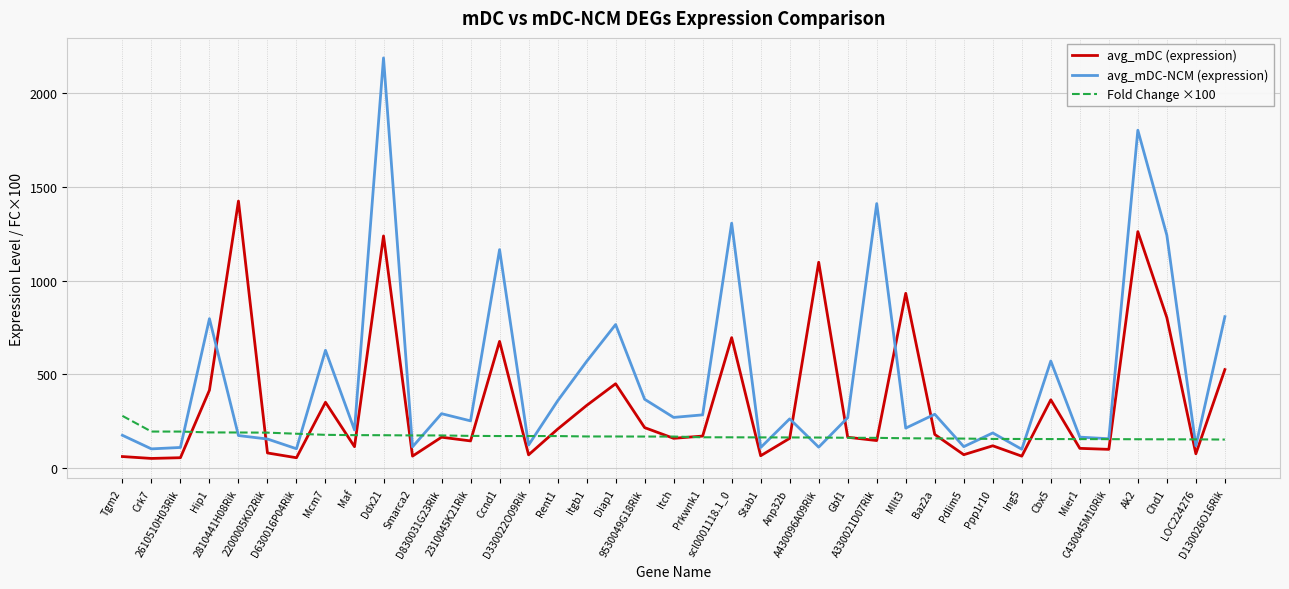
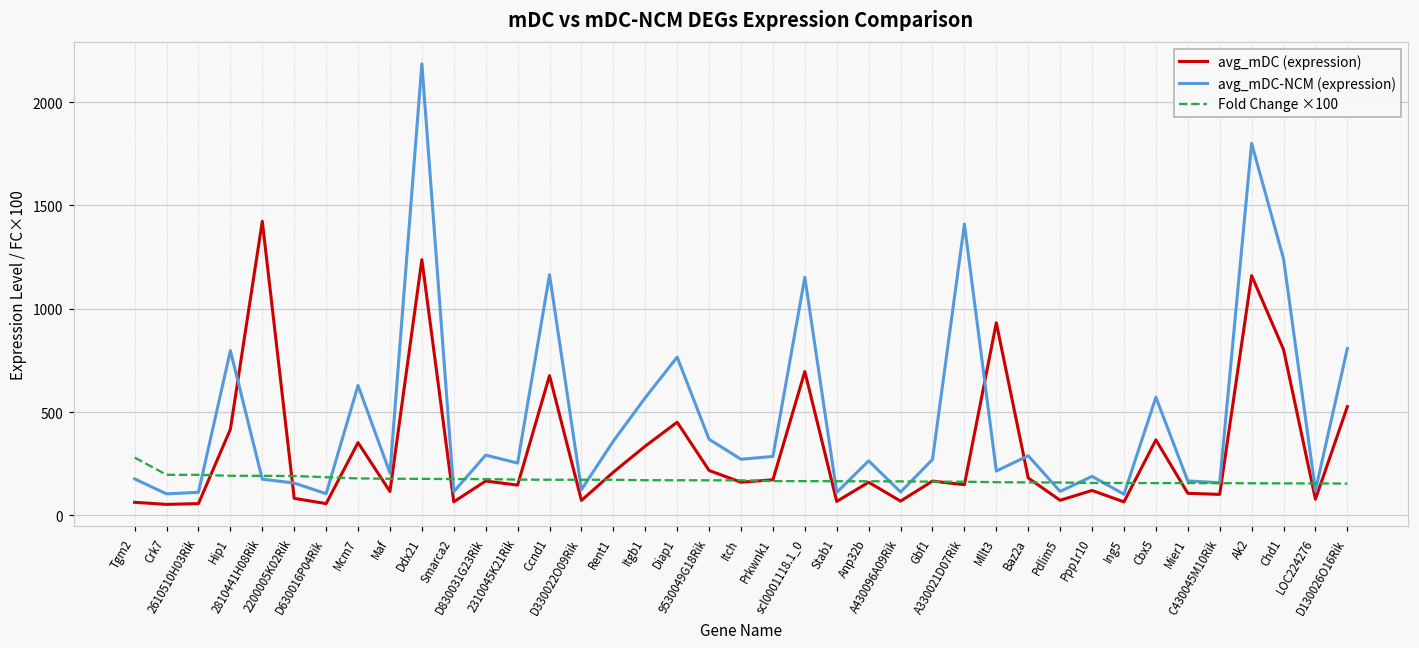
  {
    "avg_mDC (expression)": {
      "Tgm2": 60,
      "Crk7": 50,
      "2610510H03Rik": 60,
      "Hip1": 420,
      "2810441H08Rik": 1420,
      "2200005K02Rik": 80,
      "D630016P04Rik": 60,
      "Mcm7": 350,
      "Maf": 120,
      "Ddx21": 1240,
      "Smarca2": 70,
      "2310045K21Rik": 150,
      "Ccnd1": 680,
      "D330022O09Rik": 70,
      "Rent1": 210,
      "Itgb1": 330,
      "Diap1": 450,
      "9530049G18Rik": 220,
      "scl0001118.1_0": 700,
      "Stab1": 70,
-     "A430096A09Rik": 1100,
+     "A430096A09Rik": 70,
      "A330021D07Rik": 150,
      "Mllt3": 930,
      "Baz2a": 180,
      "Pdlim5": 70,
      "Ppp1r10": 120,
      "Ing5": 70,
      "Cbx5": 370,
      "Mier1": 110,
      "C430045M10Rik": 100,
-     "Ak2": 1260,
+     "Ak2": 1160,
      "Chd1": 800,
      "LOC224276": 80,
      "D130026O16Rik": 530
    },
    "avg_mDC-NCM (expression)": {
      "Tgm2": 180,
      "Crk7": 100,
      "2610510H03Rik": 110,
      "Hip1": 800,
      "2810441H08Rik": 170,
      "2200005K02Rik": 160,
      "D630016P04Rik": 100,
      "Mcm7": 630,
      "Maf": 200,
      "Ddx21": 2180,
      "Smarca2": 110,
      "D830031G23Rik": 290,
      "2310045K21Rik": 250,
      "Ccnd1": 1160,
      "D330022O09Rik": 120,
      "Rent1": 360,
      "Itgb1": 570,
      "Diap1": 770,
      "9530049G18Rik": 370,
      "Itch": 270,
      "Prkwnk1": 280,
-     "scl0001118.1_0": 1310,
+     "scl0001118.1_0": 1150,
      "Stab1": 110,
      "Anp32b": 260,
      "A430096A09Rik": 110,
      "Gbf1": 270,
      "A330021D07Rik": 1410,
      "Mllt3": 210,
      "Baz2a": 290,
      "Pdlim5": 120,
      "Ppp1r10": 190,
      "Ing5": 100,
      "Cbx5": 570,
      "Ak2": 1800,
      "Chd1": 1240,
      "LOC224276": 120,
      "D130026O16Rik": 810
    },
    "Fold Change ×100": {
      "Tgm2": 280,
      "Crk7": 200,
      "2610510H03Rik": 200,
      "Hip1": 190,
      "2810441H08Rik": 190,
      "2200005K02Rik": 190,
      "D630016P04Rik": 180,
      "Mcm7": 180,
      "Maf": 180,
      "Ddx21": 180,
      "Smarca2": 180,
      "2310045K21Rik": 170,
      "Ccnd1": 170,
      "D330022O09Rik": 170,
      "Rent1": 170,
      "Itgb1": 170,
      "Diap1": 170,
      "9530049G18Rik": 170,
      "scl0001118.1_0": 170,
      "Stab1": 170,
      "A430096A09Rik": 160,
      "A330021D07Rik": 160,
      "Mllt3": 160,
      "Baz2a": 160,
      "Pdlim5": 160,
      "Ppp1r10": 160,
      "Ing5": 160,
      "Cbx5": 160,
      "Ak2": 160,
      "Chd1": 150,
      "LOC224276": 150,
      "D130026O16Rik": 150
    }
  }
